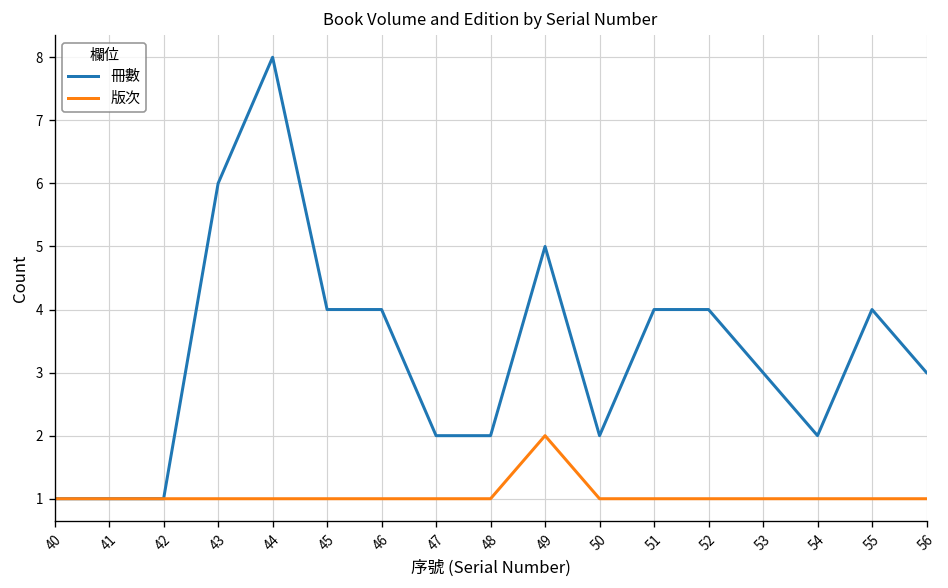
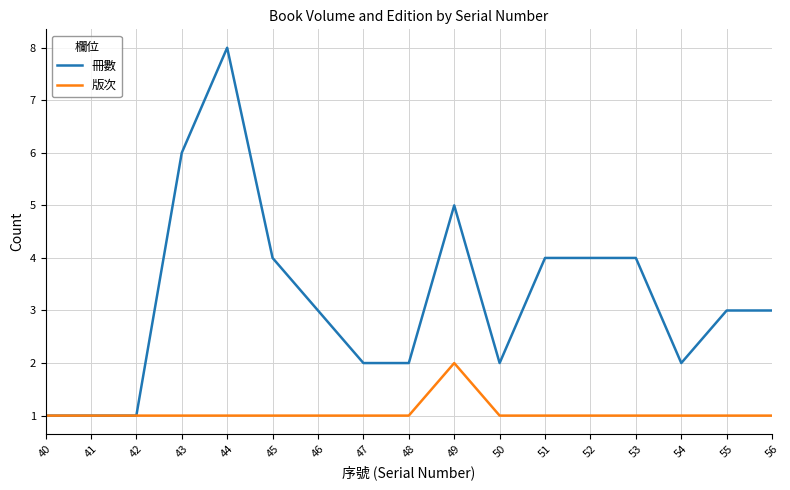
  {
    "冊數": {
      "43": 6,
      "44": 8,
      "45": 4,
-     "46": 4,
+     "46": 3,
      "47": 2,
      "48": 2,
      "49": 5,
      "50": 2,
      "51": 4,
      "52": 4,
-     "53": 3,
+     "53": 4,
      "54": 2,
-     "55": 4,
+     "55": 3,
      "56": 3
    },
    "版次": {
      "43": 1,
      "44": 1,
      "45": 1,
      "46": 1,
      "47": 1,
      "48": 1,
      "49": 2,
      "50": 1,
      "51": 1,
      "52": 1,
      "53": 1,
      "54": 1,
      "55": 1,
      "56": 1
    }
  }
